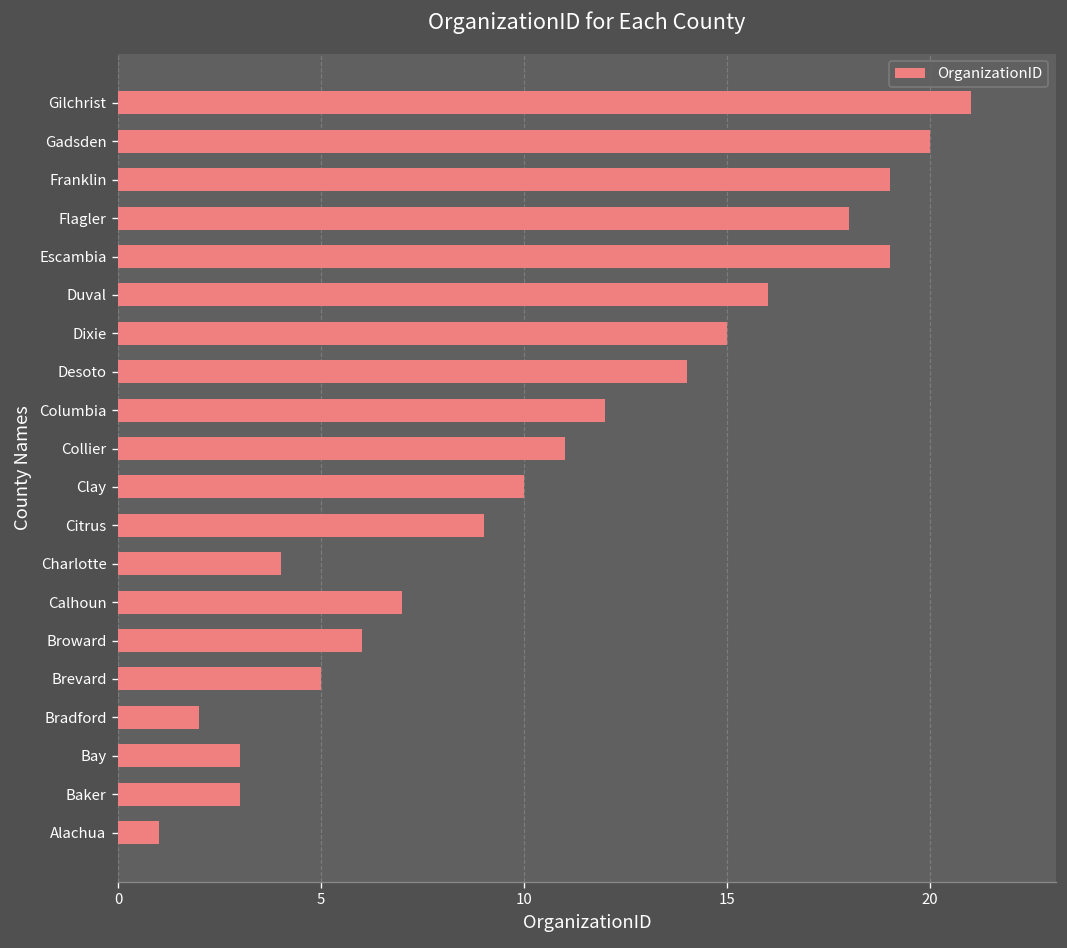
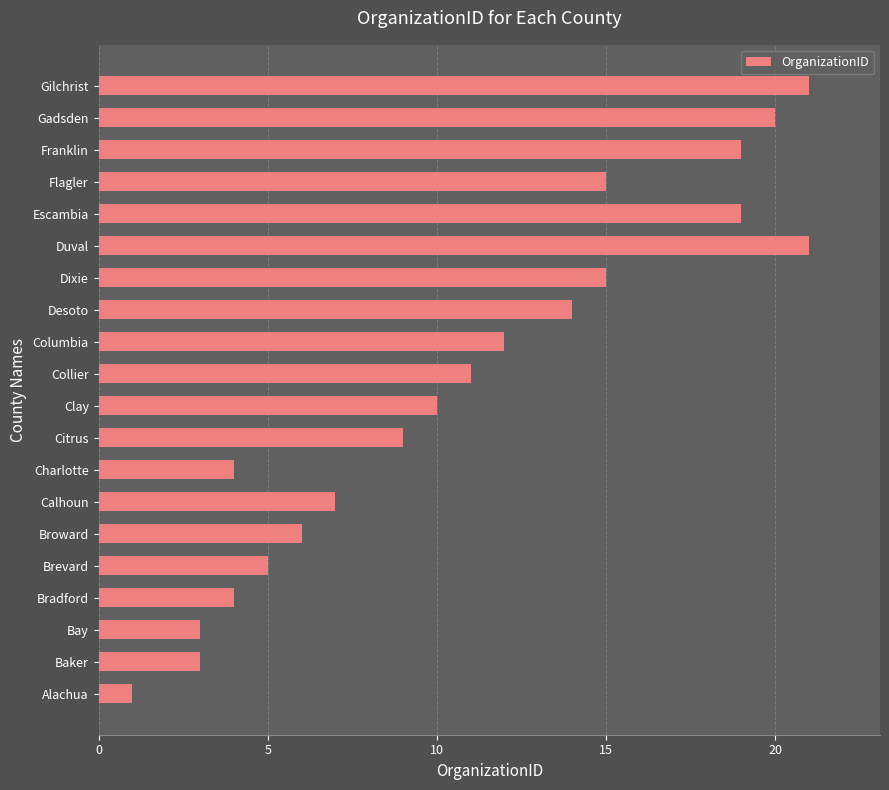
  {
    "Gilchrist": 21,
    "Gadsden": 20,
    "Franklin": 19,
-   "Flagler": 18,
+   "Flagler": 15,
    "Escambia": 19,
-   "Duval": 16,
+   "Duval": 21,
    "Dixie": 15,
    "Desoto": 14,
    "Columbia": 12,
    "Collier": 11,
    "Clay": 10,
    "Citrus": 9,
    "Charlotte": 4,
    "Calhoun": 7,
    "Broward": 6,
    "Brevard": 5,
-   "Bradford": 2,
+   "Bradford": 4,
    "Bay": 3,
    "Baker": 3,
    "Alachua": 1
  }
